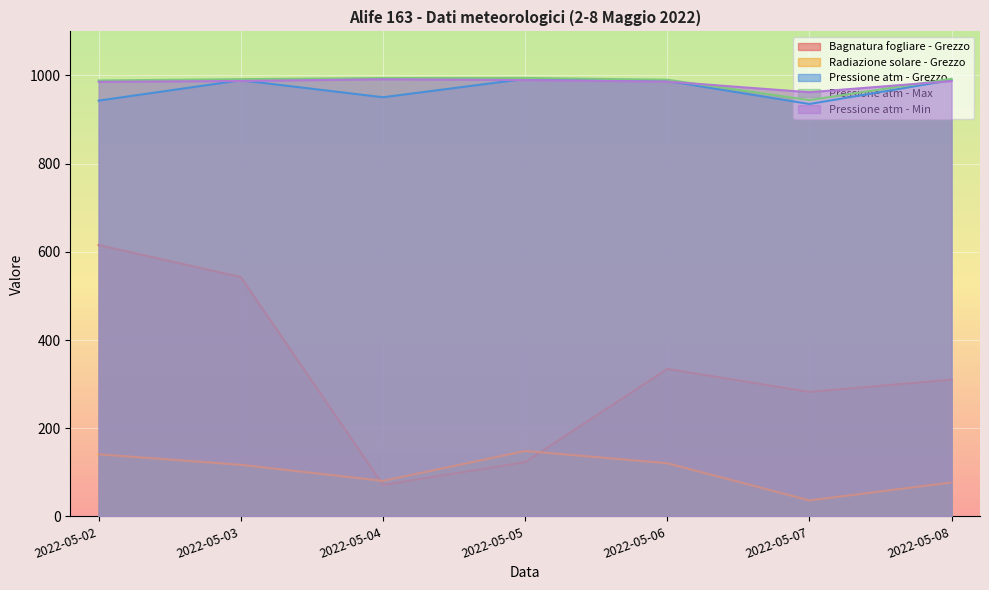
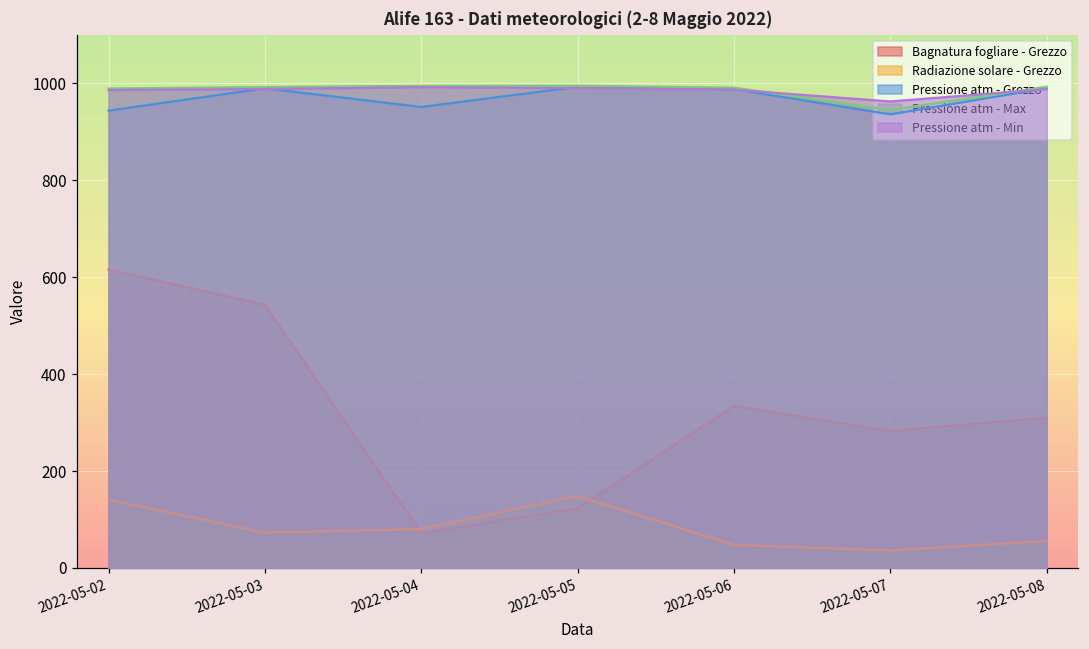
  {
    "Bagnatura fogliare - Grezzo": {
      "2022-05-02": 620,
      "2022-05-03": 540,
      "2022-05-04": 70,
      "2022-05-05": 120,
      "2022-05-06": 330,
      "2022-05-07": 280,
      "2022-05-08": 310
    },
    "Radiazione solare - Grezzo": {
      "2022-05-02": 140,
-     "2022-05-03": 120,
+     "2022-05-03": 70,
      "2022-05-04": 80,
      "2022-05-05": 150,
-     "2022-05-06": 120,
+     "2022-05-06": 50,
      "2022-05-07": 40,
-     "2022-05-08": 80
+     "2022-05-08": 60
    },
    "Pressione atm - Grezzo": {
      "2022-05-02": 940,
      "2022-05-04": 950
    }
  }
